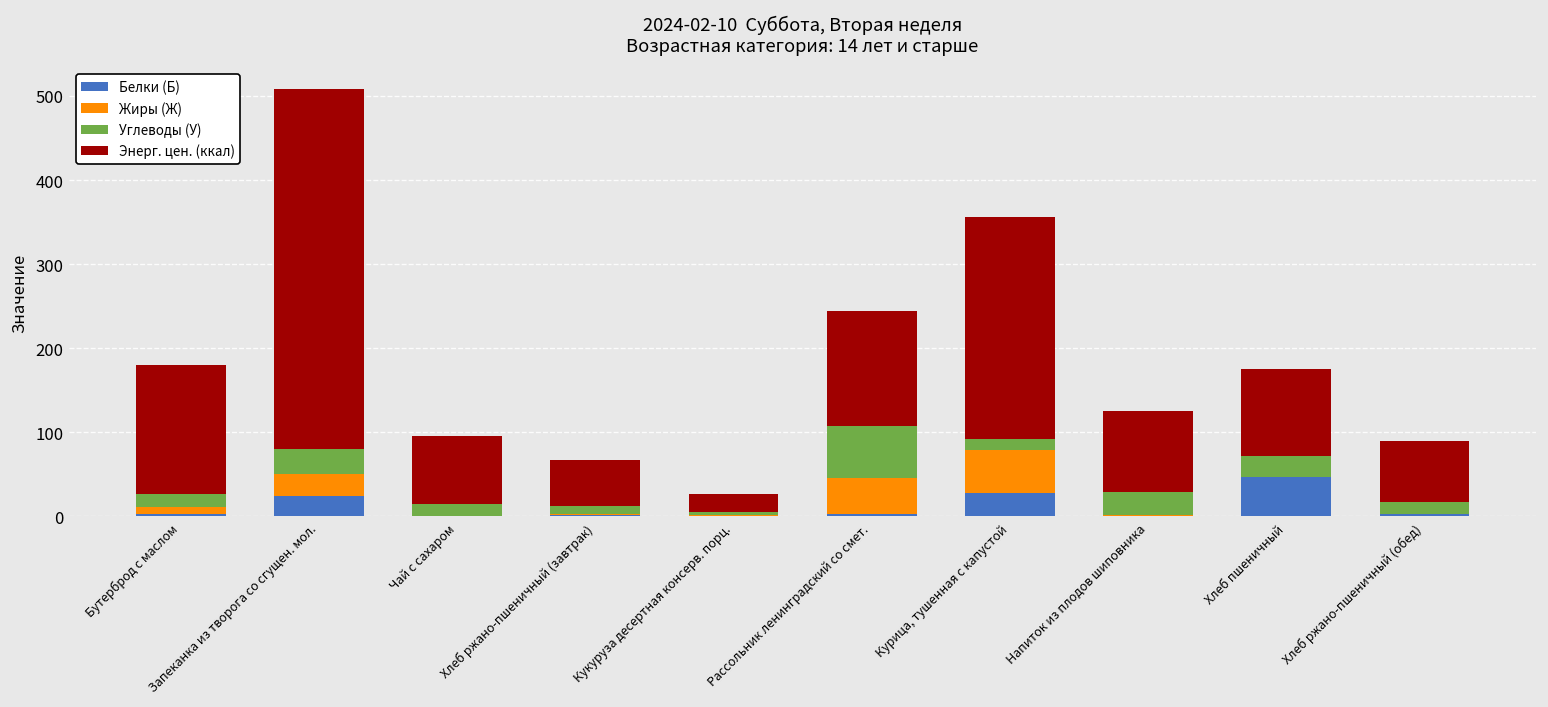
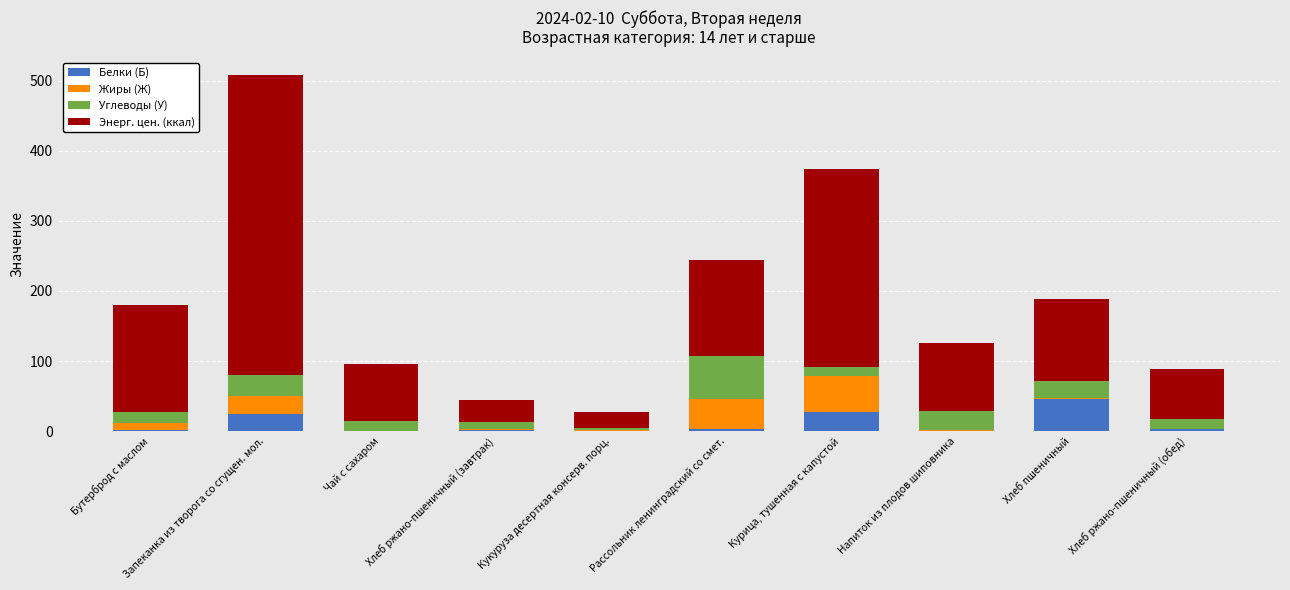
  {
    "Белки (Б)": {
      "Запеканка из творога со сгущен. мол.": 20,
      "Курица, тушенная с капустой": 30,
      "Хлеб пшеничный": 50
    },
    "Жиры (Ж)": {
      "Бутерброд с маслом": 10,
      "Запеканка из творога со сгущен. мол.": 30,
      "Чай с сахаром": 0,
      "Рассольник ленинградский со смет.": 40,
      "Курица, тушенная с капустой": 50
    },
    "Углеводы (У)": {
      "Бутерброд с маслом": 20,
      "Запеканка из творога со сгущен. мол.": 30,
      "Чай с сахаром": 20,
      "Хлеб ржано-пшеничный (завтрак)": 10,
      "Кукуруза десертная консерв. порц.": 0,
      "Рассольник ленинградский со смет.": 60,
      "Курица, тушенная с капустой": 10,
      "Напиток из плодов шиповника": 30,
      "Хлеб пшеничный": 20,
      "Хлеб ржано-пшеничный (обед)": 10
    },
    "Энерг. цен. (ккал)": {
      "Бутерброд с маслом": 150,
      "Запеканка из творога со сгущен. мол.": 430,
      "Чай с сахаром": 80,
-     "Хлеб ржано-пшеничный (завтрак)": 50,
+     "Хлеб ржано-пшеничный (завтрак)": 30,
      "Кукуруза десертная консерв. порц.": 20,
      "Рассольник ленинградский со смет.": 140,
-     "Курица, тушенная с капустой": 260,
+     "Курица, тушенная с капустой": 280,
      "Напиток из плодов шиповника": 100,
-     "Хлеб пшеничный": 100,
+     "Хлеб пшеничный": 120,
      "Хлеб ржано-пшеничный (обед)": 70
    }
  }
